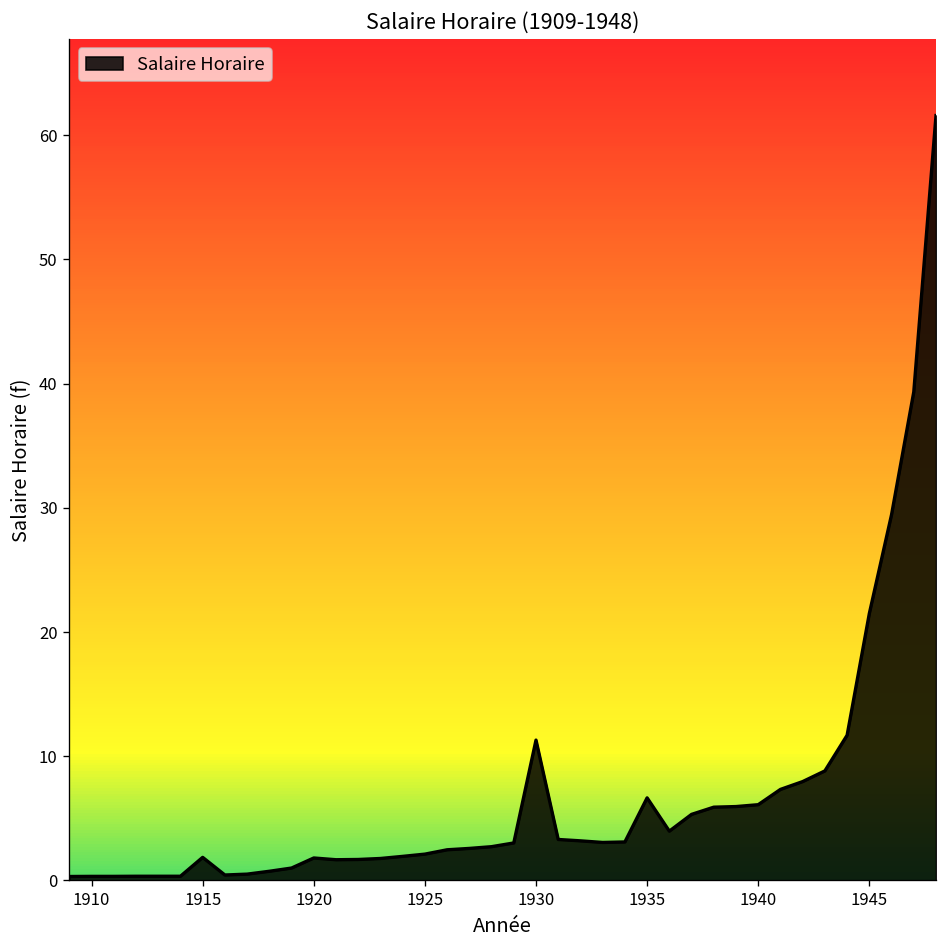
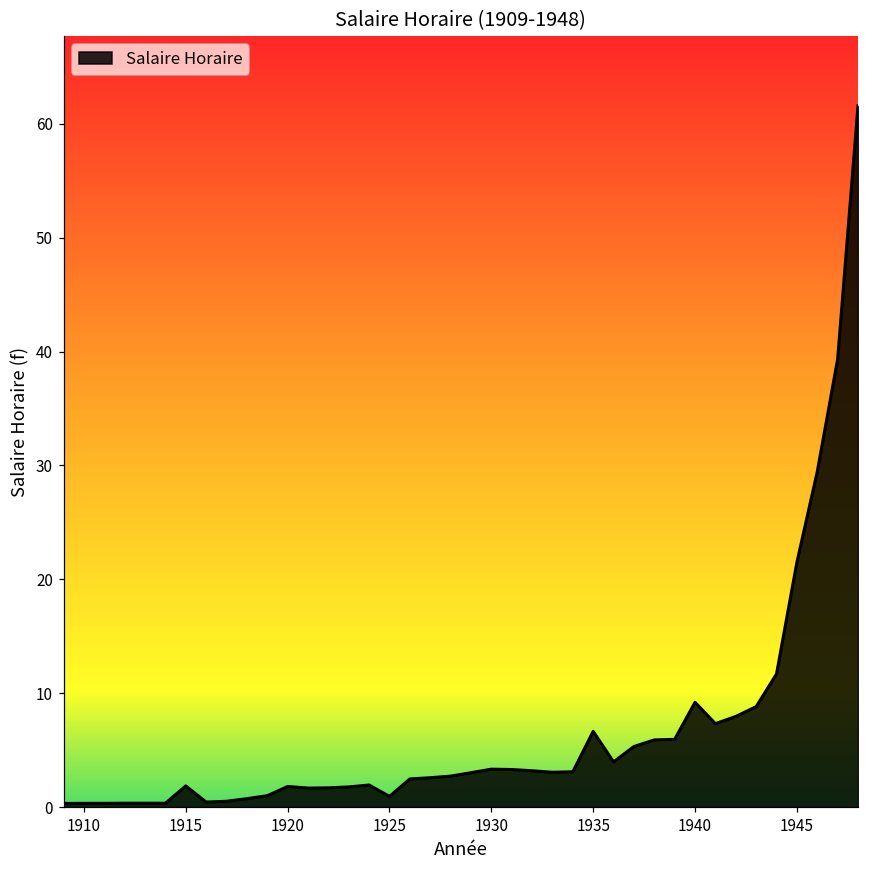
  {
    "1910": 0.3,
    "1915": 1.9,
    "1920": 1.8,
-   "1925": 2.1,
-   "1930": 11.3,
+   "1925": 0.9,
+   "1930": 3.3,
    "1935": 6.7,
-   "1940": 6.1,
+   "1940": 9.2,
    "1945": 21.5
  }
